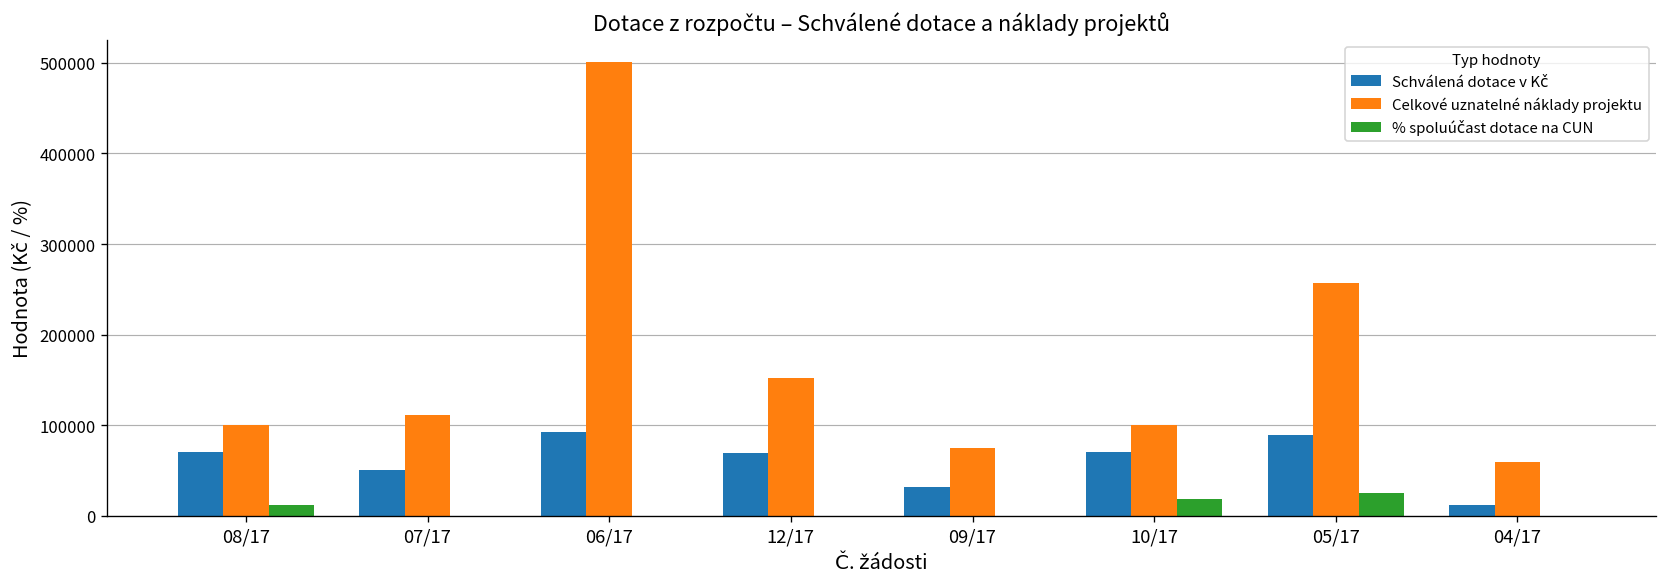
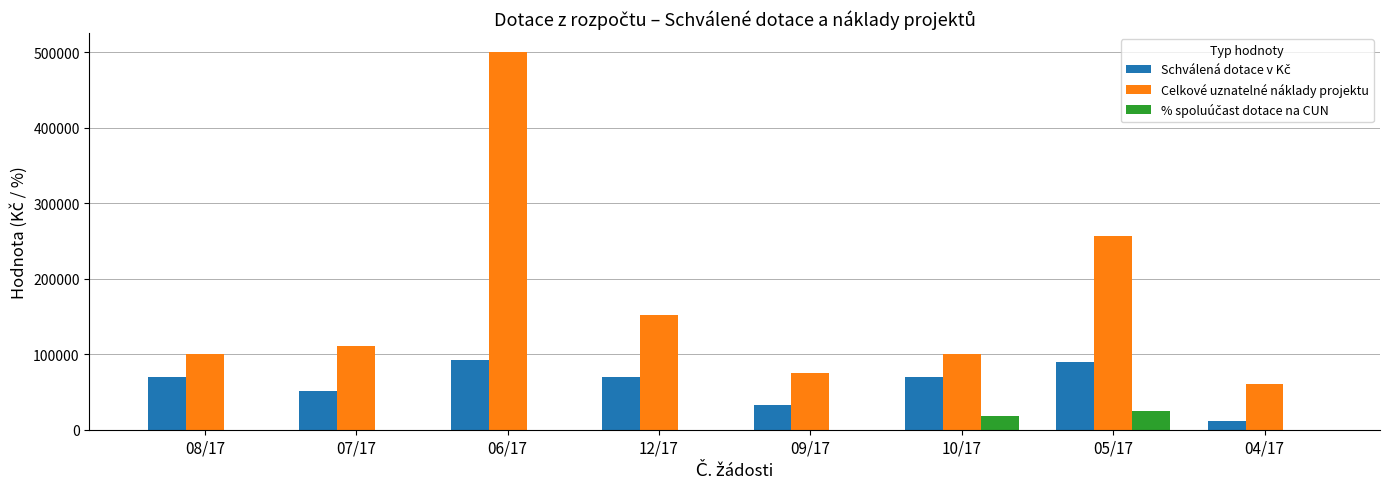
  {
    "Schválená dotace v Kč": {
      "08/17": 70000,
      "07/17": 50000,
      "06/17": 90000,
      "12/17": 70000,
      "09/17": 30000,
      "10/17": 70000,
      "05/17": 90000,
      "04/17": 10000
    },
    "Celkové uznatelné náklady projektu": {
      "08/17": 100000,
      "07/17": 110000,
      "06/17": 500000,
      "12/17": 150000,
      "09/17": 80000,
      "10/17": 100000,
      "05/17": 260000,
      "04/17": 60000
    },
    "% spoluúčast dotace na CUN": {
-     "08/17": 10000,
+     "08/17": 0,
      "10/17": 20000,
      "05/17": 30000
    }
  }
